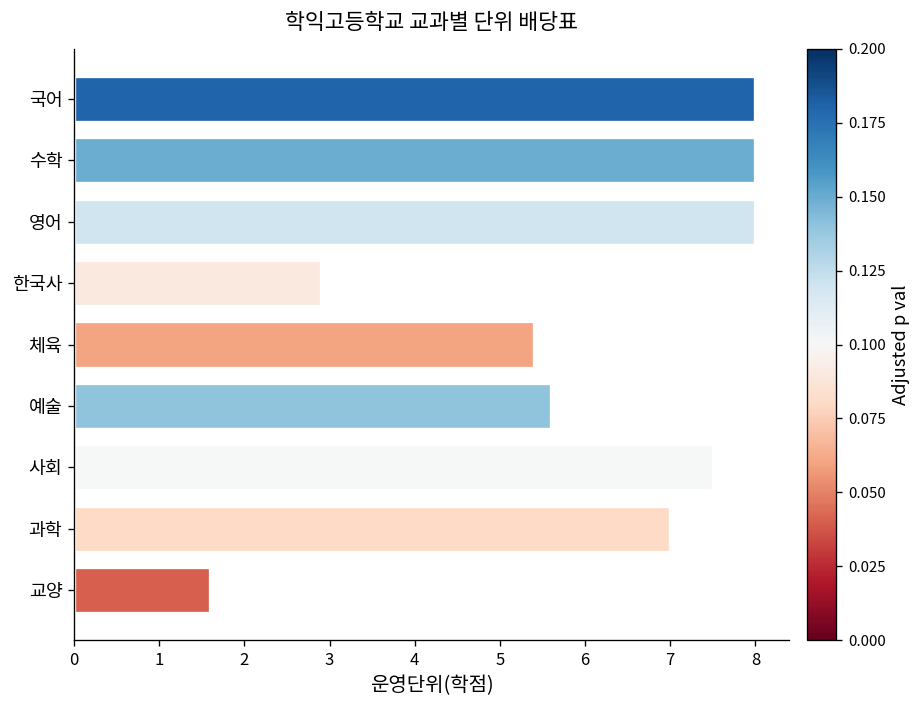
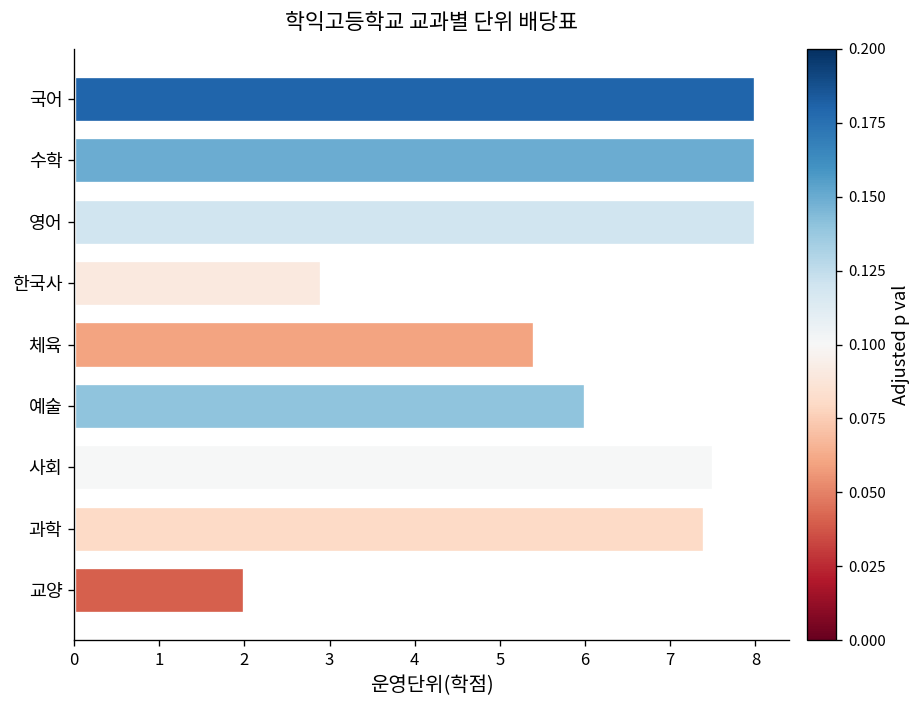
  {
    "국어": 8.0,
    "수학": 8.0,
    "영어": 8.0,
    "한국사": 2.9,
    "체육": 5.4,
-   "예술": 5.6,
+   "예술": 6.0,
    "사회": 7.5,
-   "과학": 7.0,
-   "교양": 1.6
+   "과학": 7.4,
+   "교양": 2.0
  }
